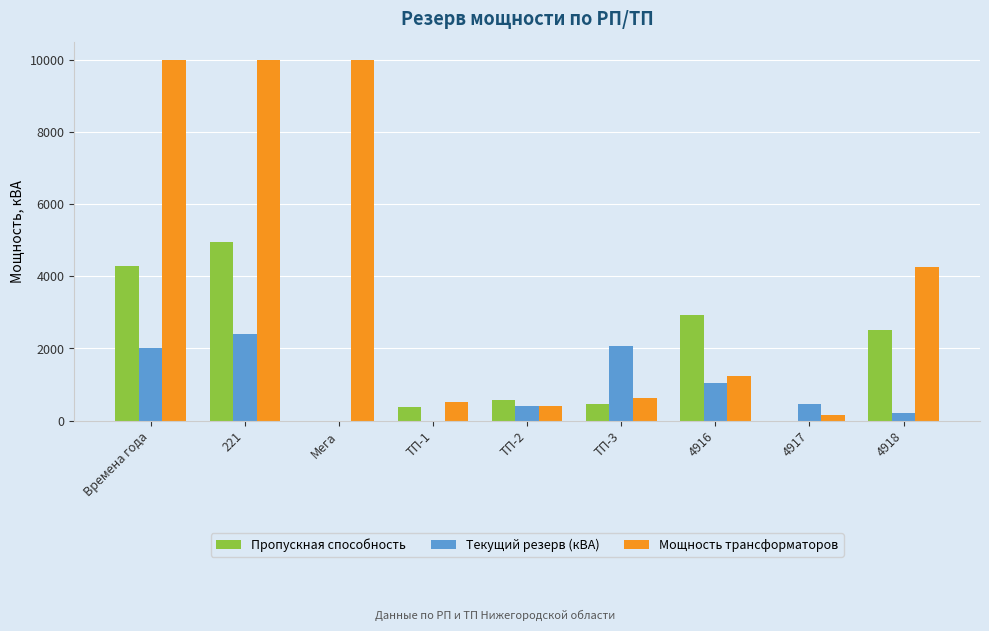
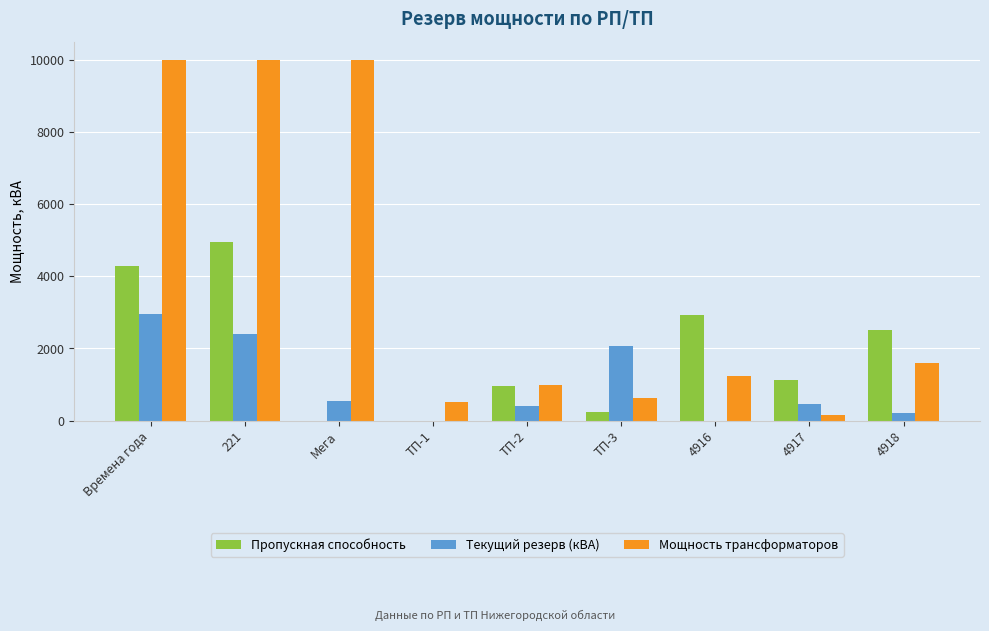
  {
    "Пропускная способность": {
      "Времена года": 4300,
      "221": 4900,
      "Мега": 0,
-     "ТП-1": 400,
-     "ТП-2": 600,
-     "ТП-3": 500,
+     "ТП-1": 0,
+     "ТП-2": 1000,
+     "ТП-3": 200,
      "4916": 2900,
-     "4917": 0,
+     "4917": 1100,
      "4918": 2500
    },
    "Текущий резерв (кВА)": {
-     "Времена года": 2000,
+     "Времена года": 3000,
      "221": 2400,
-     "Мега": 0,
+     "Мега": 500,
      "ТП-1": 0,
      "ТП-2": 400,
      "ТП-3": 2100,
-     "4916": 1000,
+     "4916": 0,
      "4917": 500,
      "4918": 200
    },
    "Мощность трансформаторов": {
      "Времена года": 10000,
      "221": 10000,
      "Мега": 10000,
      "ТП-1": 500,
-     "ТП-2": 400,
+     "ТП-2": 1000,
      "ТП-3": 600,
      "4916": 1300,
      "4917": 200,
-     "4918": 4300
+     "4918": 1600
    }
  }
